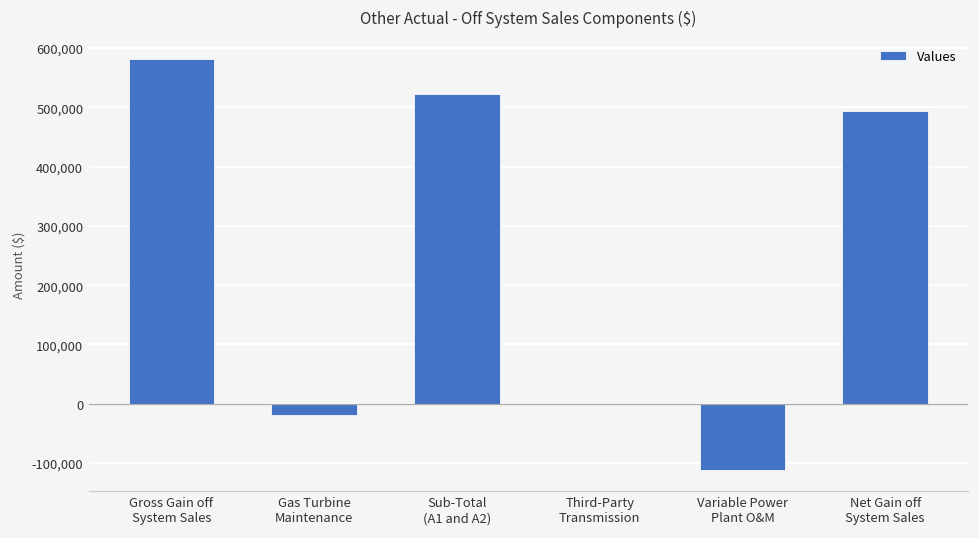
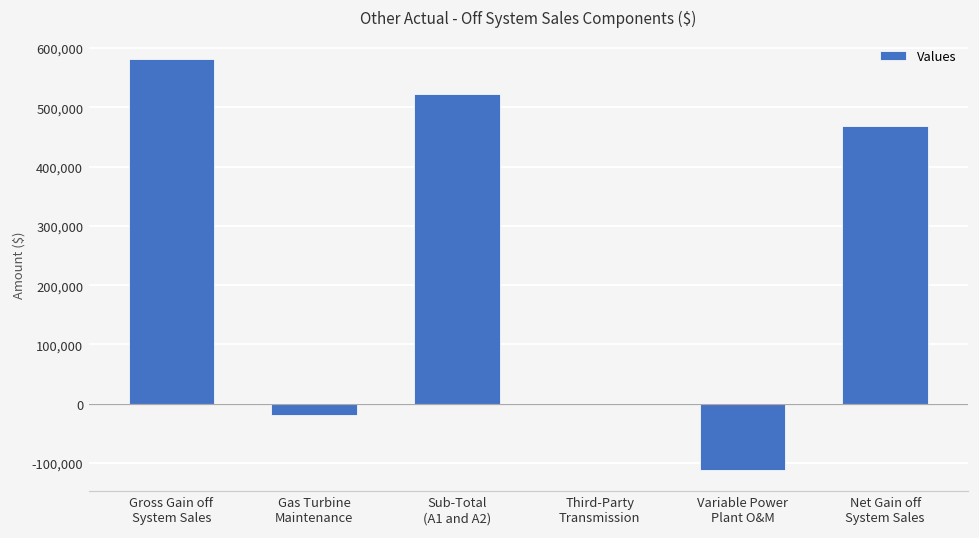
  {
    "Gross Gain off System Sales": "580,000",
    "Gas Turbine Maintenance": "-20,000",
    "Sub-Total (A1 and A2)": "520,000",
    "Variable Power Plant O&M": "-110,000",
-   "Net Gain off System Sales": "490,000"
+   "Net Gain off System Sales": "470,000"
  }
